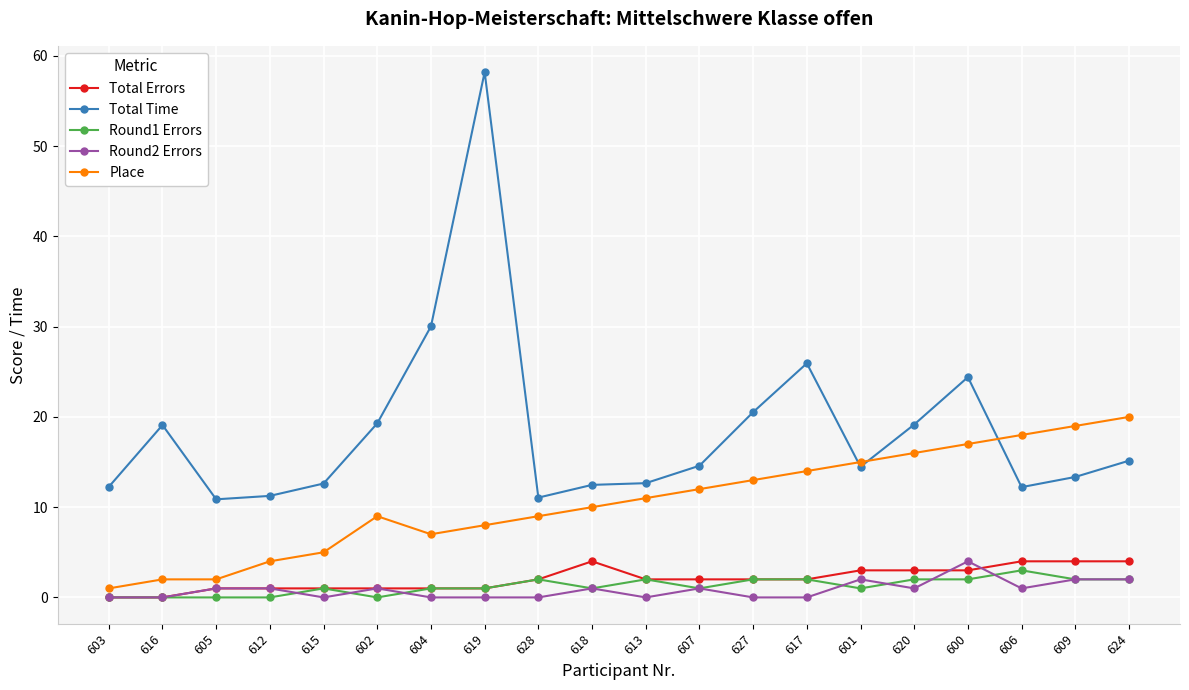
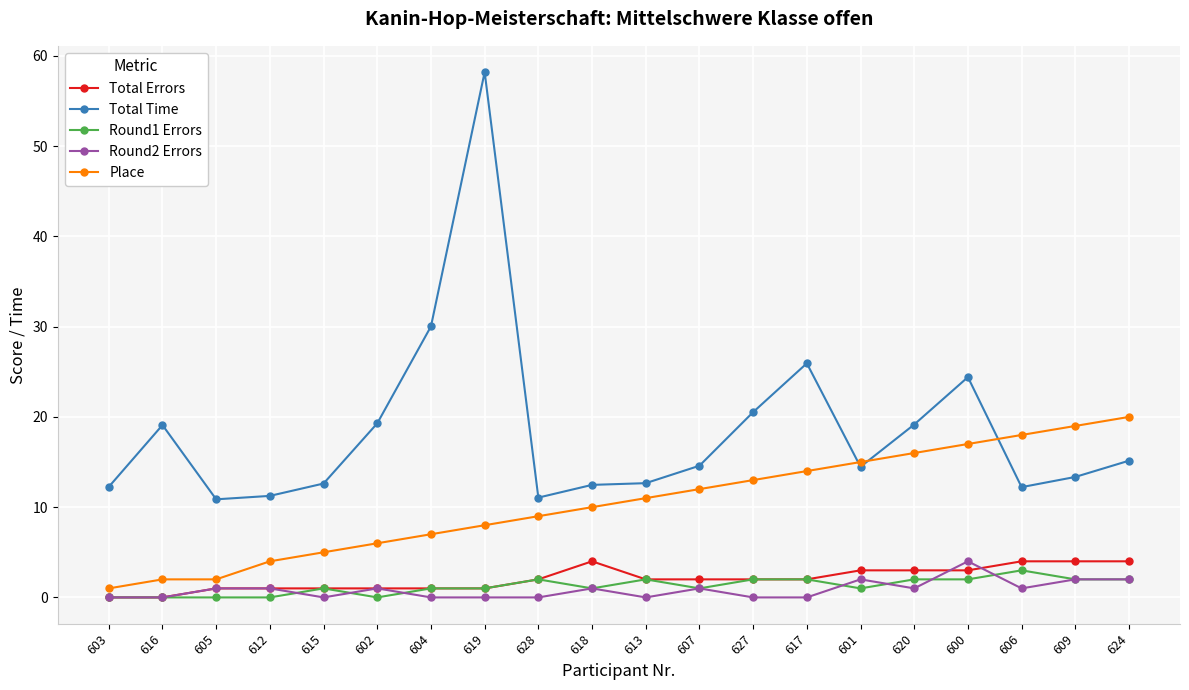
  {
    "Total Errors": {
      "618": 4,
      "607": 2,
      "601": 3,
      "620": 3,
      "600": 3,
      "606": 4,
      "609": 4,
      "624": 4
    },
    "Total Time": {
      "603": 12,
      "616": 19,
      "605": 11,
      "612": 11,
      "615": 13,
      "602": 19,
      "604": 30,
      "619": 58,
      "628": 11,
      "618": 12,
      "613": 13,
      "607": 15,
      "627": 21,
      "617": 26,
      "601": 14,
      "620": 19,
      "600": 24,
      "606": 12,
      "609": 13,
      "624": 15
    },
    "Round1 Errors": {
      "605": 0,
      "612": 0,
      "602": 0,
      "601": 1,
      "620": 2,
      "600": 2,
      "606": 3
    },
    "Round2 Errors": {
      "615": 0,
      "604": 0,
      "619": 0,
      "628": 0,
      "613": 0,
      "627": 0,
      "617": 0,
      "601": 2,
      "620": 1,
      "600": 4,
      "606": 1
    },
    "Place": {
      "603": 1,
      "616": 2,
      "605": 2,
      "612": 4,
      "615": 5,
-     "602": 9,
+     "602": 6,
      "604": 7,
      "619": 8,
      "628": 9,
      "618": 10,
      "613": 11,
      "607": 12,
      "627": 13,
      "617": 14,
      "601": 15,
      "620": 16,
      "600": 17,
      "606": 18,
      "609": 19,
      "624": 20
    }
  }
